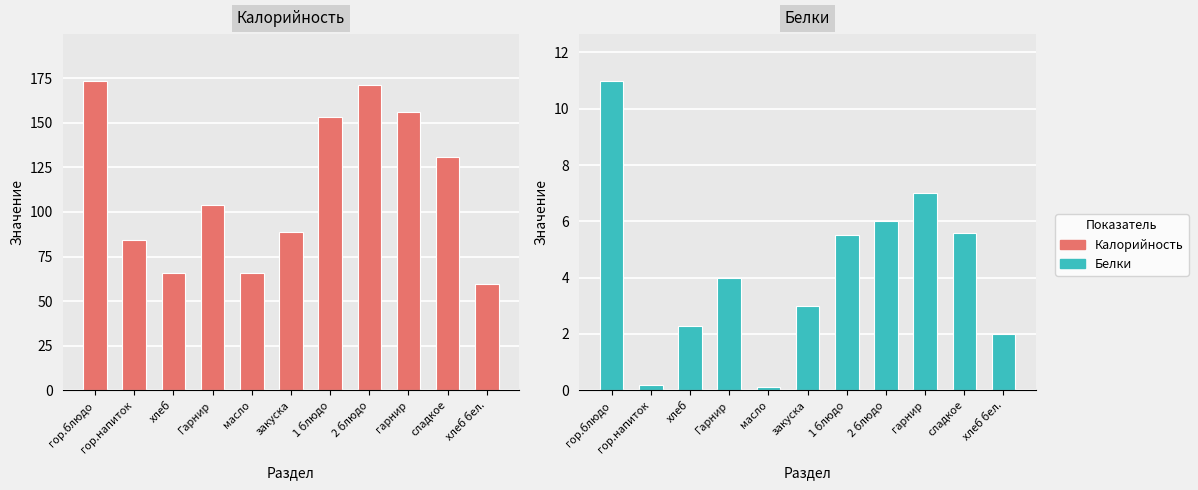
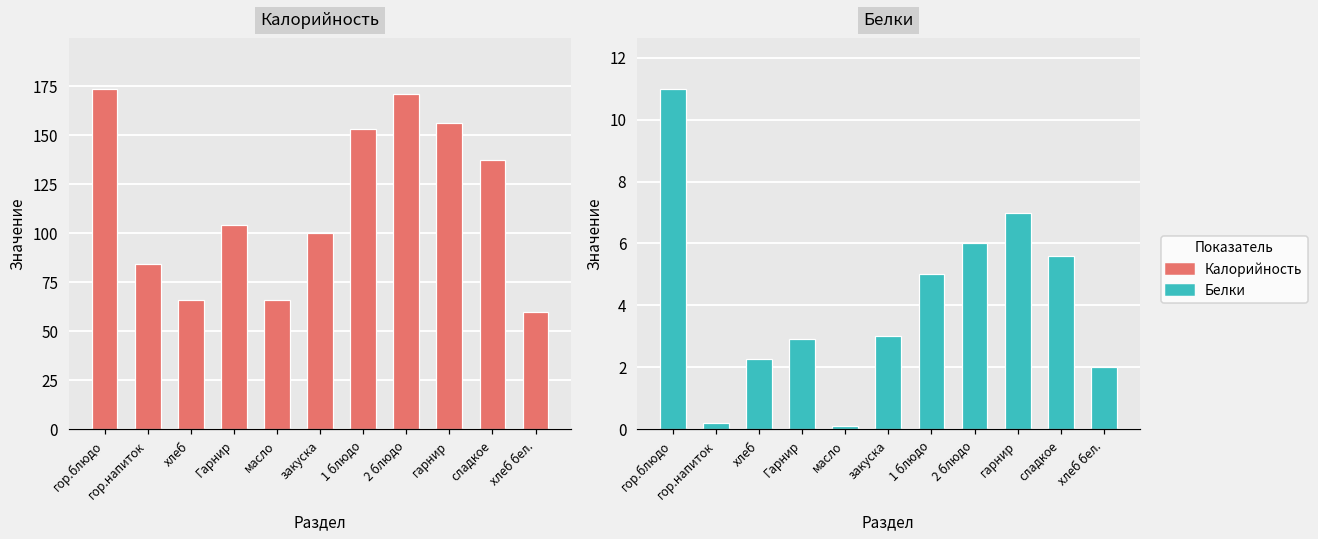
  {
    "Калорийность": {
      "гор.блюдо": 174,
      "гор.напиток": 85,
      "хлеб": 66,
      "Гарнир": 104,
      "масло": 66,
-     "закуска": 89,
+     "закуска": 100,
      "1 блюдо": 153,
      "2 блюдо": 171,
      "гарнир": 156,
-     "сладкое": 131,
+     "сладкое": 138,
      "хлеб бел.": 60
    },
    "Белки": {
      "гор.блюдо": 11.0,
      "гор.напиток": 0.2,
      "хлеб": 2.3,
-     "Гарнир": 4.0,
+     "Гарнир": 2.9,
      "масло": 0.1,
      "закуска": 3.0,
-     "1 блюдо": 5.5,
+     "1 блюдо": 5.0,
      "2 блюдо": 6.0,
      "гарнир": 7.0,
      "сладкое": 5.6,
      "хлеб бел.": 2.0
    }
  }
